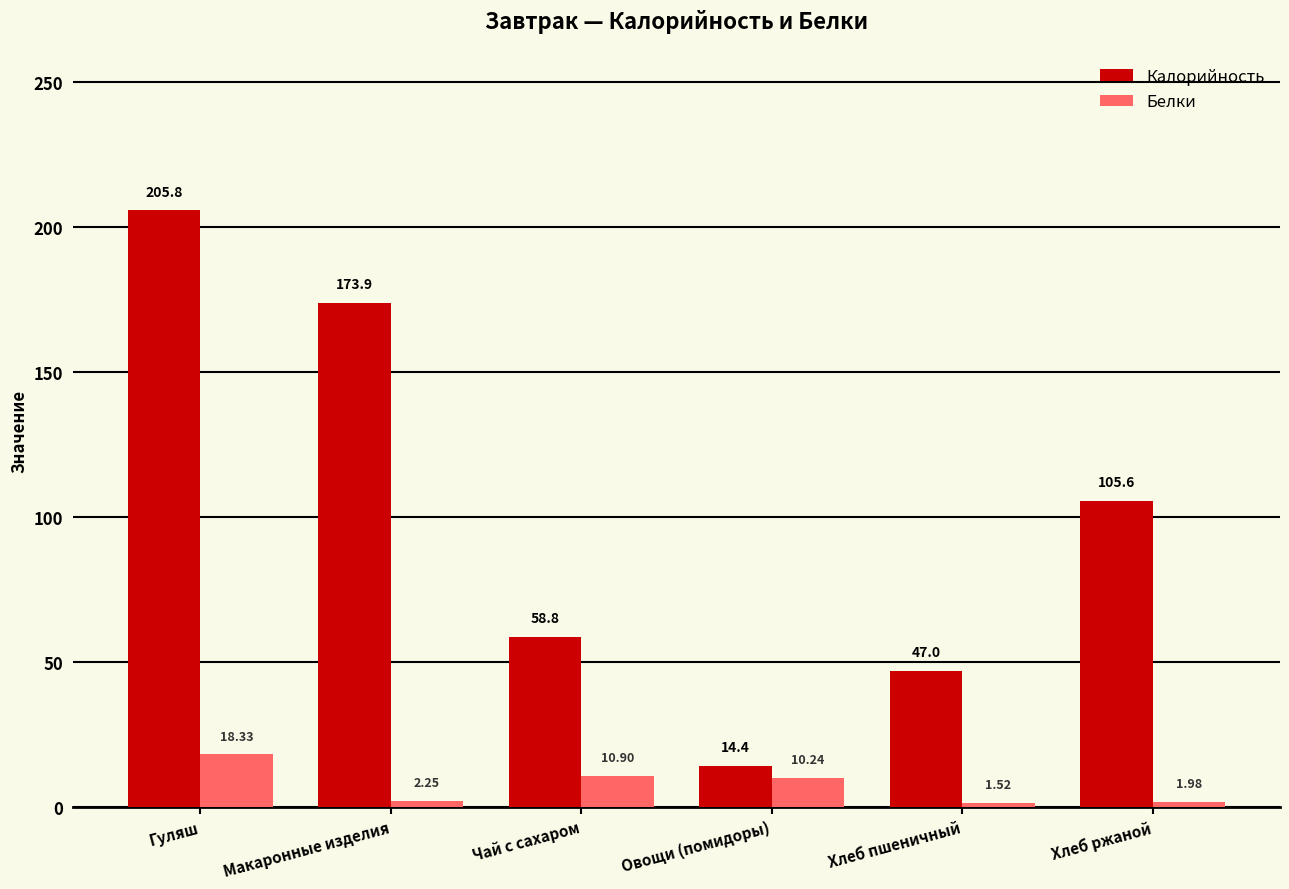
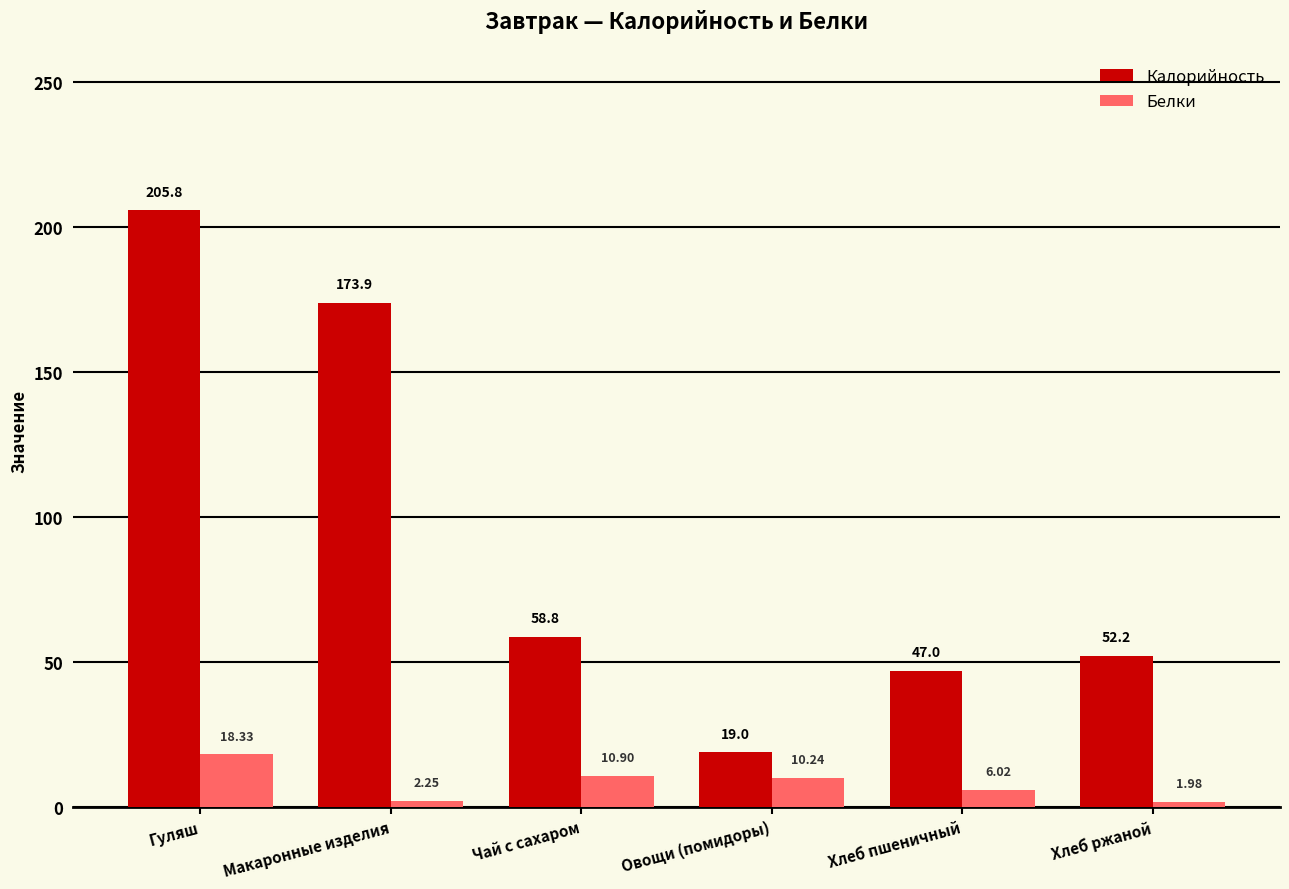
  {
    "Калорийность": {
      "Гуляш": 205.8,
      "Макаронные изделия": 173.9,
      "Чай с сахаром": 58.8,
-     "Овощи (помидоры)": 14.4,
+     "Овощи (помидоры)": 19.0,
      "Хлеб пшеничный": 47.0,
-     "Хлеб ржаной": 105.6
+     "Хлеб ржаной": 52.2
    },
    "Белки": {
      "Гуляш": 18.33,
      "Макаронные изделия": 2.25,
      "Чай с сахаром": 10.90,
      "Овощи (помидоры)": 10.24,
-     "Хлеб пшеничный": 1.52,
+     "Хлеб пшеничный": 6.02,
      "Хлеб ржаной": 1.98
    }
  }
